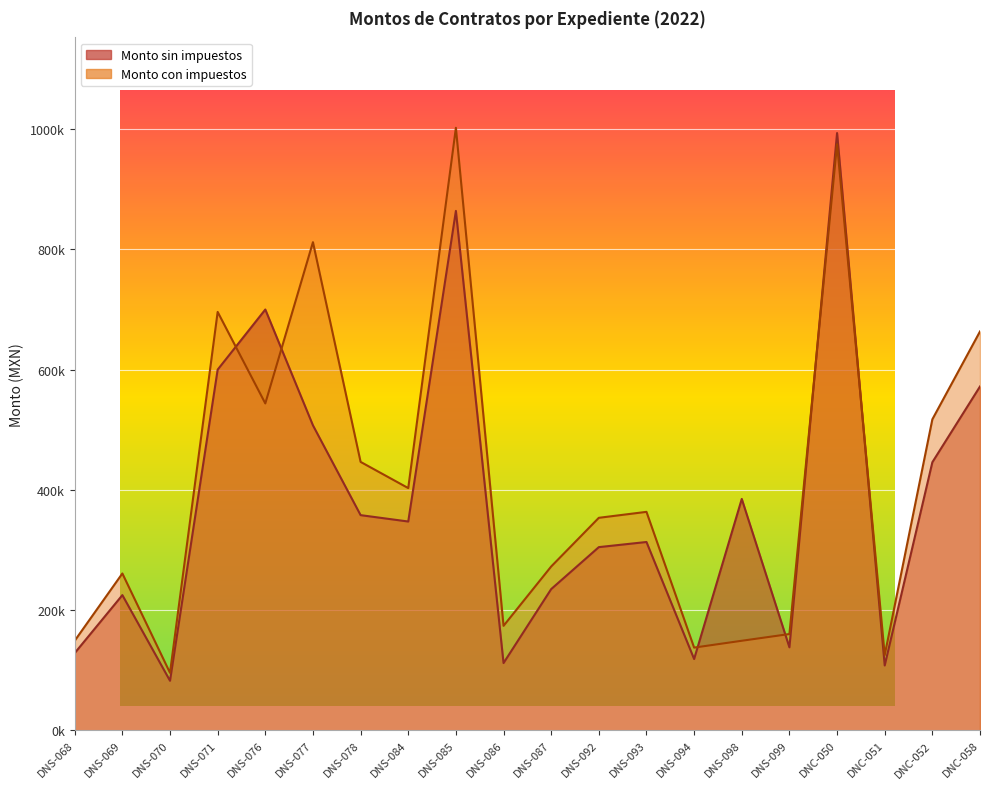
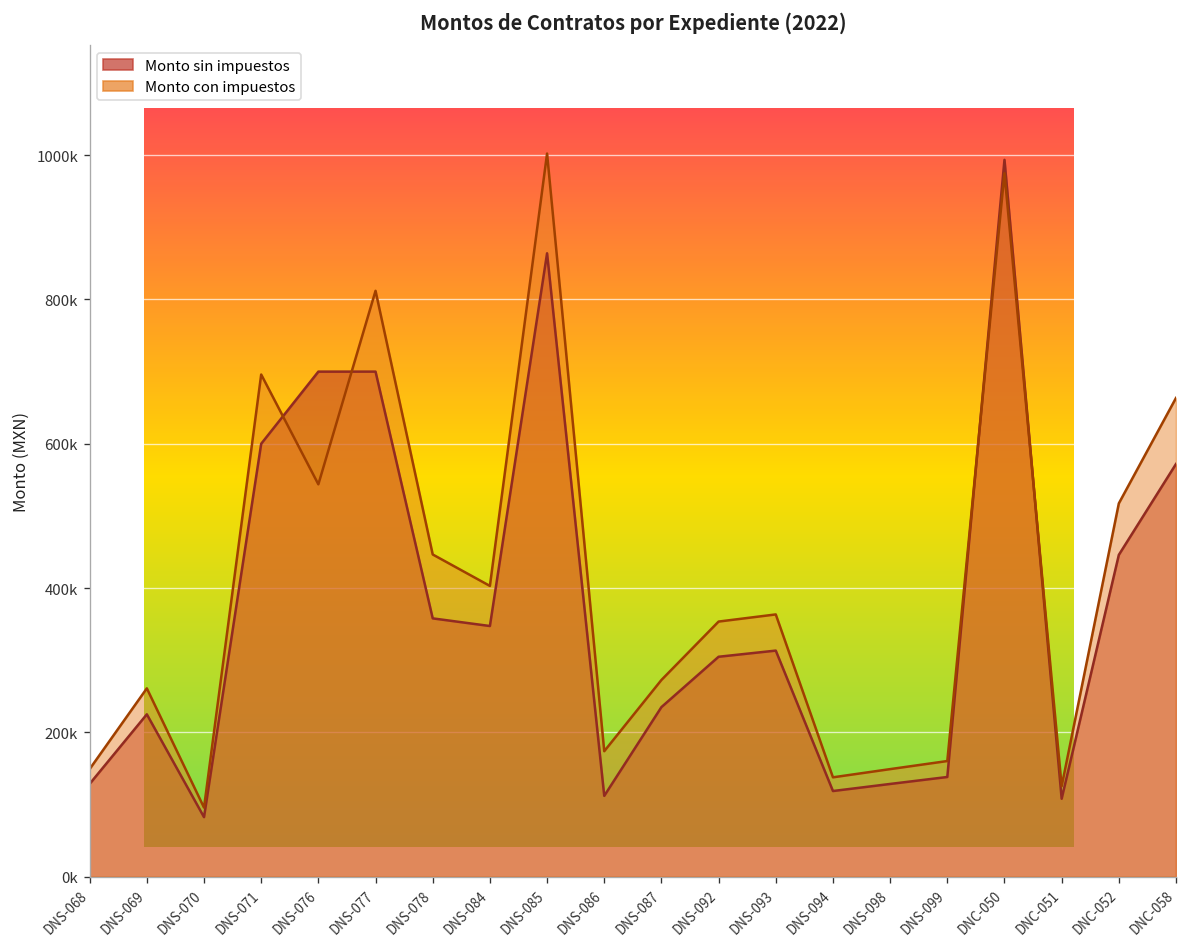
  {
    "Monto sin impuestos": {
      "DNS-068": 130000,
      "DNS-069": 230000,
      "DNS-070": 80000,
      "DNS-071": 600000,
      "DNS-076": 700000,
-     "DNS-077": 510000,
+     "DNS-077": 700000,
      "DNS-078": 360000,
      "DNS-084": 350000,
      "DNS-085": 860000,
      "DNS-086": 110000,
      "DNS-087": 240000,
      "DNS-092": 300000,
      "DNS-093": 310000,
      "DNS-094": 120000,
-     "DNS-098": 380000,
+     "DNS-098": 130000,
      "DNS-099": 140000,
      "DNC-050": 990000,
      "DNC-051": 110000,
      "DNC-052": 450000,
      "DNC-058": 570000
    },
    "Monto con impuestos": {
      "DNS-068": 150000,
      "DNS-069": 260000,
      "DNS-070": 100000,
      "DNS-071": 700000,
      "DNS-076": 540000,
      "DNS-077": 810000,
      "DNS-078": 450000,
      "DNS-084": 400000,
      "DNS-085": 1000000,
      "DNS-086": 170000,
      "DNS-087": 270000,
      "DNS-092": 350000,
      "DNS-093": 360000,
      "DNS-094": 140000,
      "DNS-098": 150000,
      "DNS-099": 160000,
      "DNC-050": 970000,
      "DNC-051": 130000,
      "DNC-052": 520000,
      "DNC-058": 660000
    }
  }
